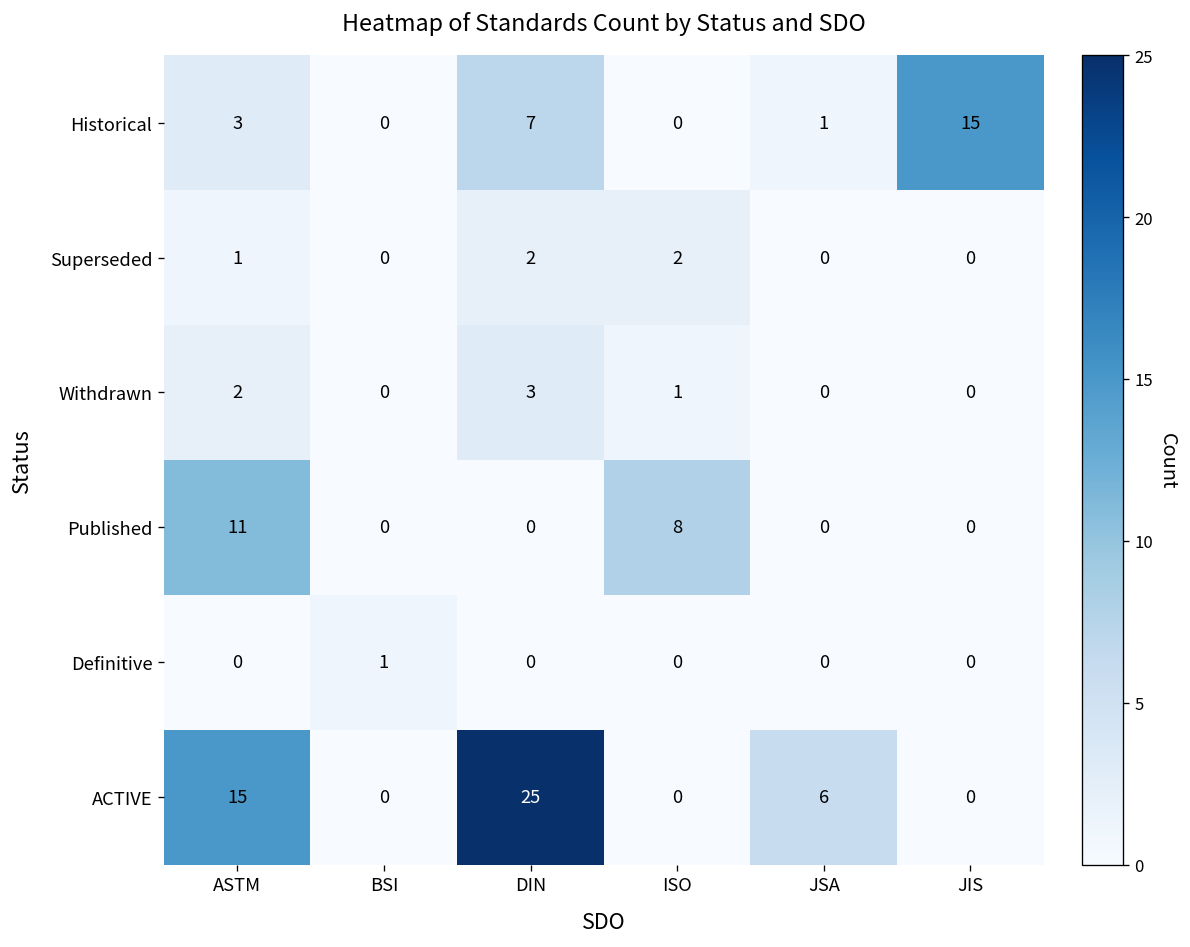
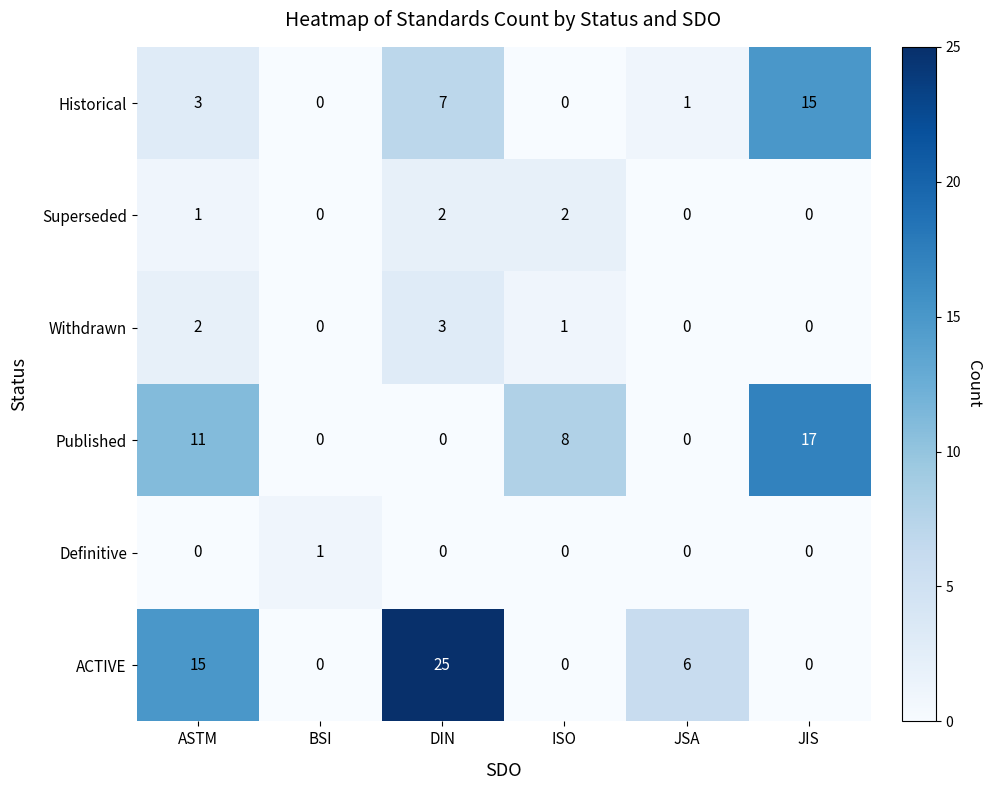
  {
    "Historical": {
      "ASTM": 3,
      "BSI": 0,
      "DIN": 7,
      "ISO": 0,
      "JSA": 1,
      "JIS": 15
    },
    "Superseded": {
      "ASTM": 1,
      "BSI": 0,
      "DIN": 2,
      "ISO": 2,
      "JSA": 0,
      "JIS": 0
    },
    "Withdrawn": {
      "ASTM": 2,
      "BSI": 0,
      "DIN": 3,
      "ISO": 1,
      "JSA": 0,
      "JIS": 0
    },
    "Published": {
      "ASTM": 11,
      "BSI": 0,
      "DIN": 0,
      "ISO": 8,
      "JSA": 0,
-     "JIS": 0
+     "JIS": 17
    },
    "Definitive": {
      "ASTM": 0,
      "BSI": 1,
      "DIN": 0,
      "ISO": 0,
      "JSA": 0,
      "JIS": 0
    },
    "ACTIVE": {
      "ASTM": 15,
      "BSI": 0,
      "DIN": 25,
      "ISO": 0,
      "JSA": 6,
      "JIS": 0
    }
  }
